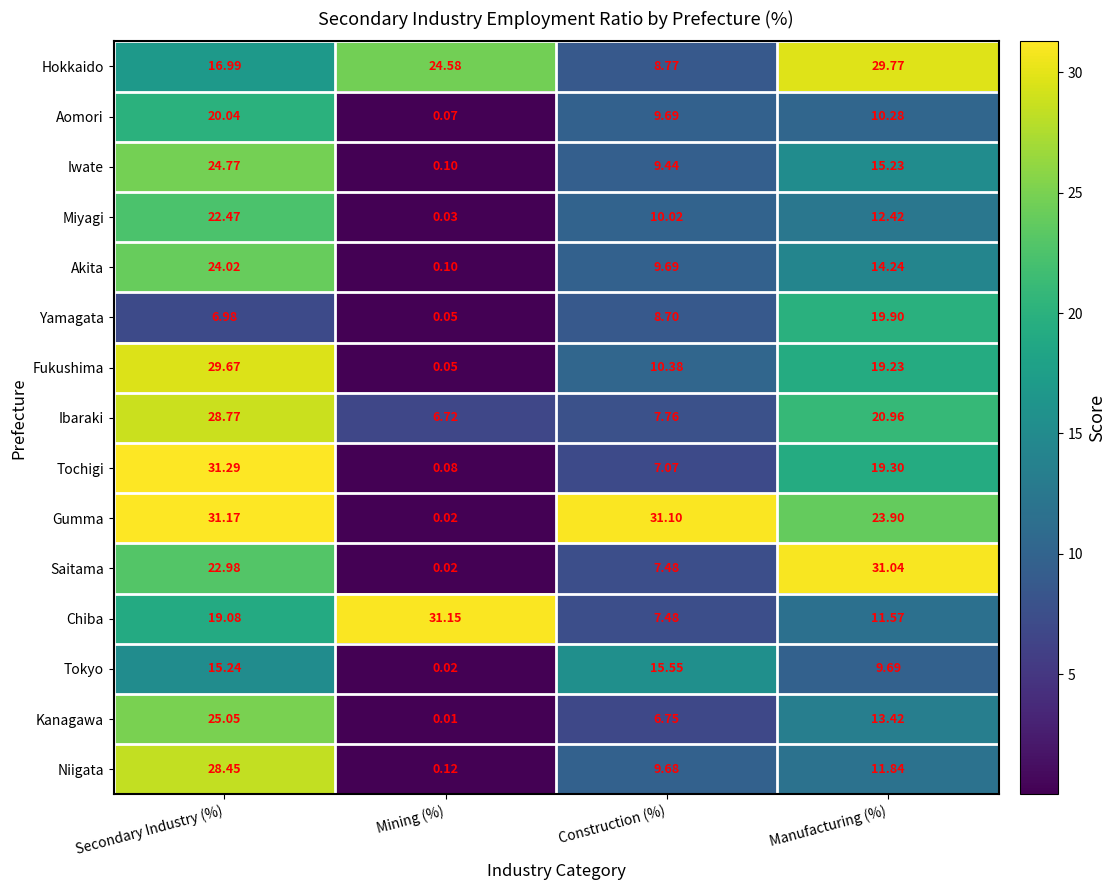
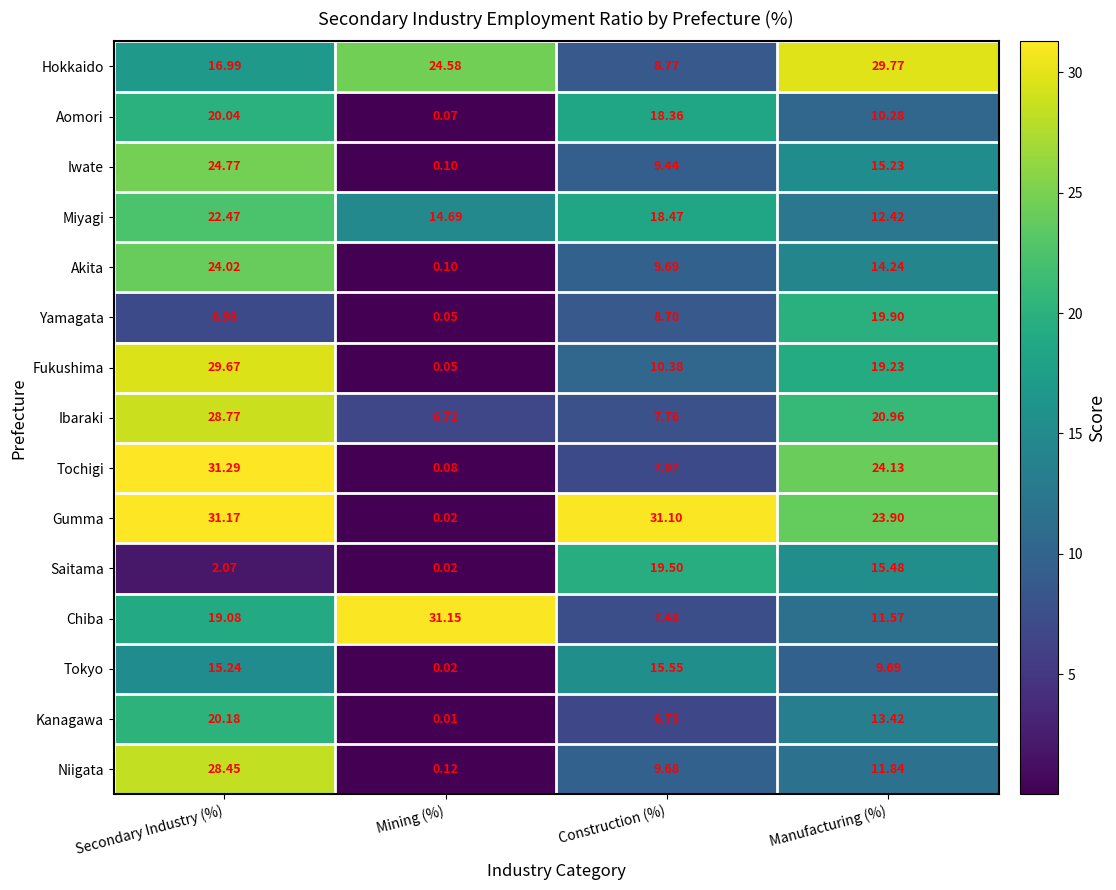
  {
    "Hokkaido": {
      "Secondary Industry (%)": 16.99,
      "Mining (%)": 24.58,
      "Construction (%)": 8.77,
      "Manufacturing (%)": 29.77
    },
    "Aomori": {
      "Secondary Industry (%)": 20.04,
      "Mining (%)": 0.07,
-     "Construction (%)": 9.69,
+     "Construction (%)": 18.36,
      "Manufacturing (%)": 10.28
    },
    "Iwate": {
      "Secondary Industry (%)": 24.77,
      "Mining (%)": 0.10,
      "Construction (%)": 9.44,
      "Manufacturing (%)": 15.23
    },
    "Miyagi": {
      "Secondary Industry (%)": 22.47,
-     "Mining (%)": 0.03,
-     "Construction (%)": 10.02,
+     "Mining (%)": 14.69,
+     "Construction (%)": 18.47,
      "Manufacturing (%)": 12.42
    },
    "Akita": {
      "Secondary Industry (%)": 24.02,
      "Mining (%)": 0.10,
      "Construction (%)": 9.69,
      "Manufacturing (%)": 14.24
    },
    "Yamagata": {
      "Secondary Industry (%)": 6.98,
      "Mining (%)": 0.05,
      "Construction (%)": 8.70,
      "Manufacturing (%)": 19.90
    },
    "Fukushima": {
      "Secondary Industry (%)": 29.67,
      "Mining (%)": 0.05,
      "Construction (%)": 10.38,
      "Manufacturing (%)": 19.23
    },
    "Ibaraki": {
      "Secondary Industry (%)": 28.77,
      "Mining (%)": 6.72,
      "Construction (%)": 7.76,
      "Manufacturing (%)": 20.96
    },
    "Tochigi": {
      "Secondary Industry (%)": 31.29,
      "Mining (%)": 0.08,
      "Construction (%)": 7.07,
-     "Manufacturing (%)": 19.30
+     "Manufacturing (%)": 24.13
    },
    "Gumma": {
      "Secondary Industry (%)": 31.17,
      "Mining (%)": 0.02,
      "Construction (%)": 31.10,
      "Manufacturing (%)": 23.90
    },
    "Saitama": {
-     "Secondary Industry (%)": 22.98,
+     "Secondary Industry (%)": 2.07,
      "Mining (%)": 0.02,
-     "Construction (%)": 7.48,
-     "Manufacturing (%)": 31.04
+     "Construction (%)": 19.50,
+     "Manufacturing (%)": 15.48
    },
    "Chiba": {
      "Secondary Industry (%)": 19.08,
      "Mining (%)": 31.15,
      "Construction (%)": 7.48,
      "Manufacturing (%)": 11.57
    },
    "Tokyo": {
      "Secondary Industry (%)": 15.24,
      "Mining (%)": 0.02,
      "Construction (%)": 15.55,
      "Manufacturing (%)": 9.69
    },
    "Kanagawa": {
-     "Secondary Industry (%)": 25.05,
+     "Secondary Industry (%)": 20.18,
      "Mining (%)": 0.01,
      "Construction (%)": 6.75,
      "Manufacturing (%)": 13.42
    },
    "Niigata": {
      "Secondary Industry (%)": 28.45,
      "Mining (%)": 0.12,
      "Construction (%)": 9.68,
      "Manufacturing (%)": 11.84
    }
  }
